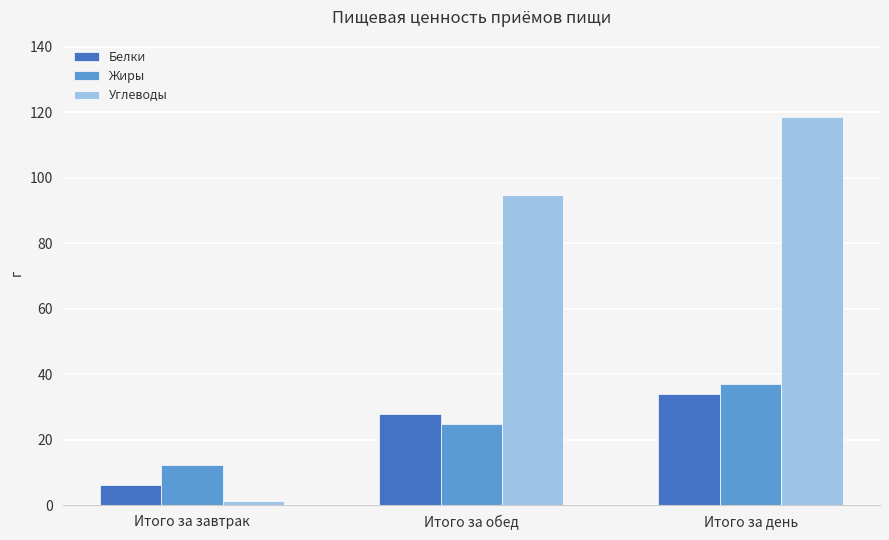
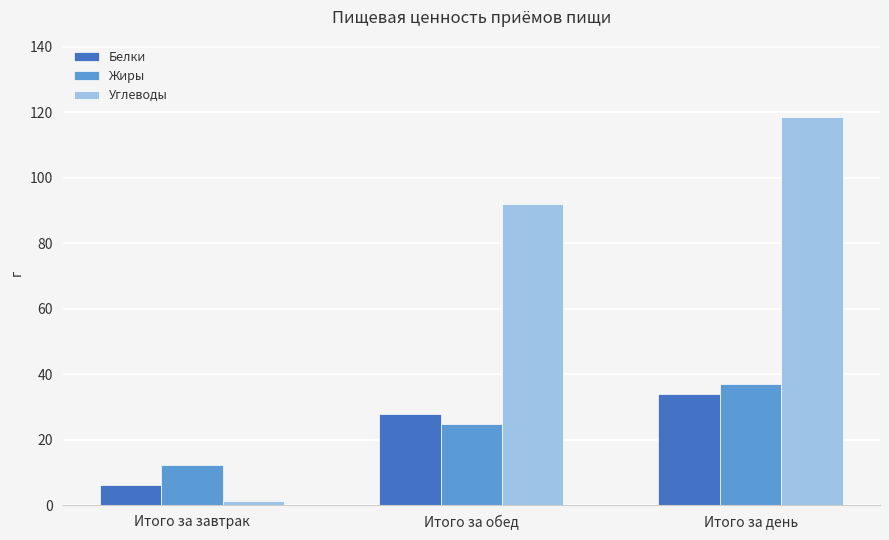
  {
    "Углеводы": {
      "Итого за завтрак": 1,
-     "Итого за обед": 95,
+     "Итого за обед": 92,
      "Итого за день": 119
    }
  }
